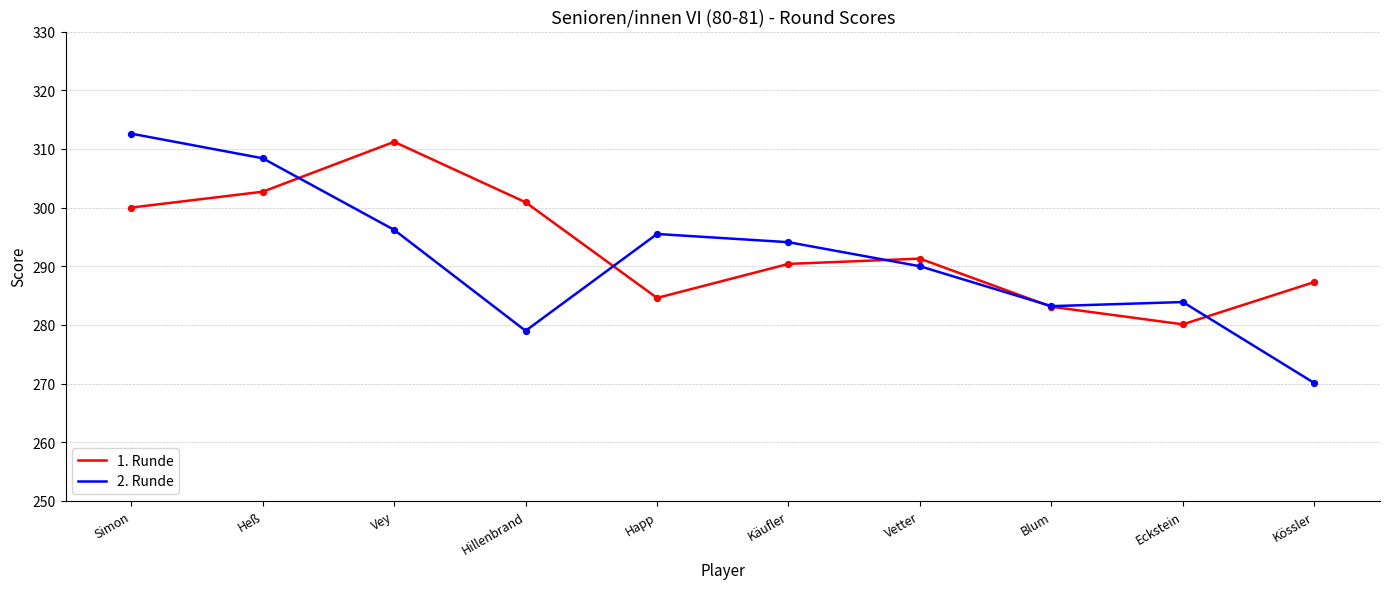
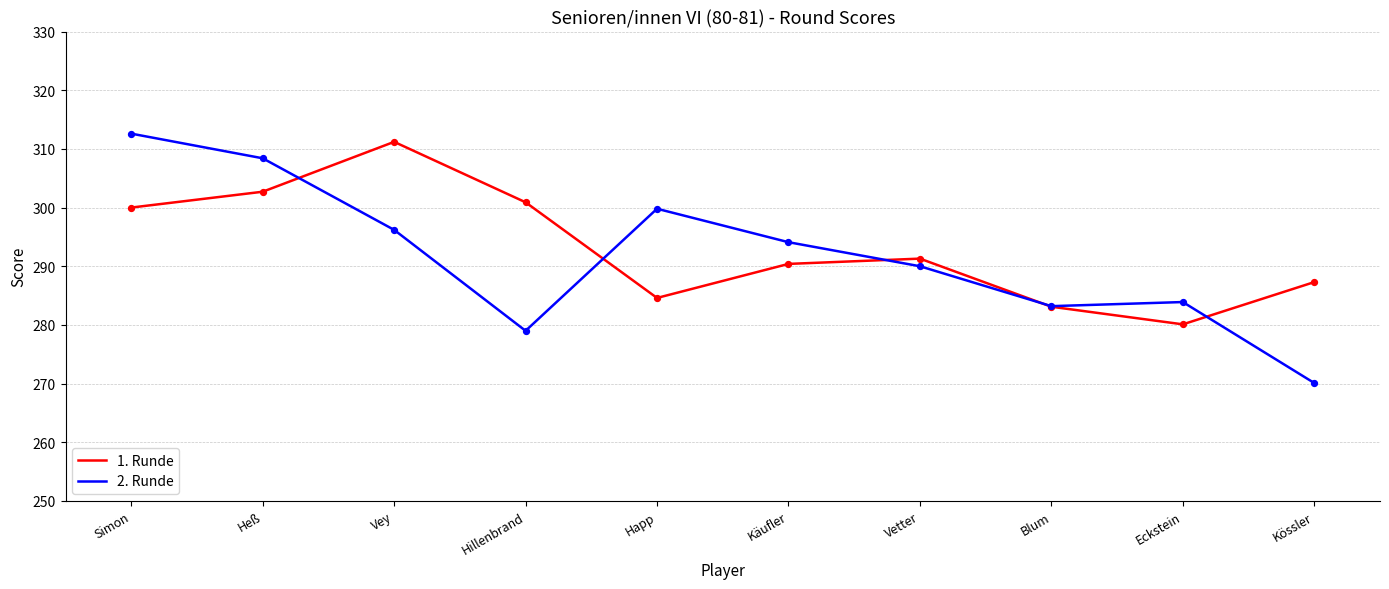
  {
    "1. Runde": {
      "Simon": 300,
      "Heß": 303,
      "Vey": 311,
      "Hillenbrand": 301,
      "Happ": 285,
      "Käufler": 290,
      "Vetter": 291,
      "Eckstein": 280,
      "Kössler": 287
    },
    "2. Runde": {
      "Simon": 313,
      "Heß": 308,
      "Vey": 296,
      "Hillenbrand": 279,
-     "Happ": 296,
+     "Happ": 300,
      "Käufler": 294,
      "Vetter": 290,
      "Eckstein": 284,
      "Kössler": 270
    }
  }
